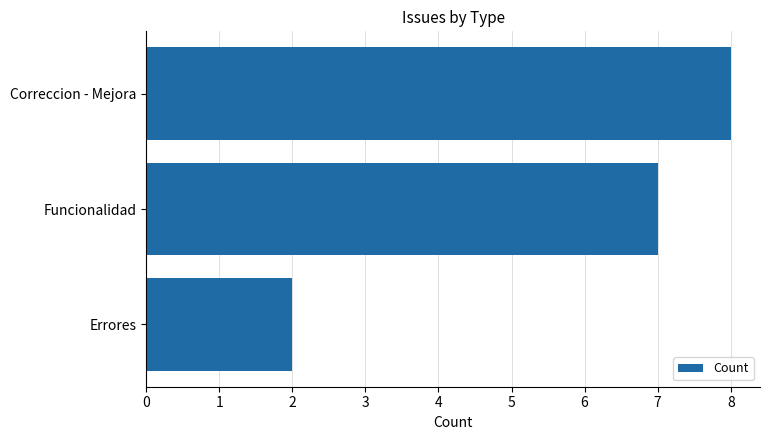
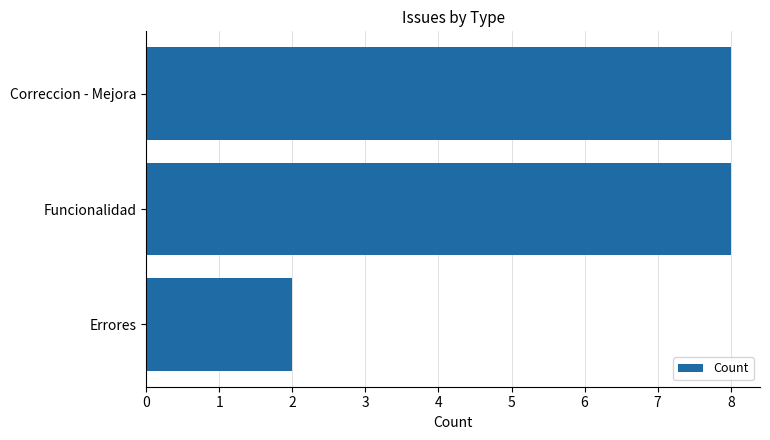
  {
    "Correccion - Mejora": 8,
-   "Funcionalidad": 7,
+   "Funcionalidad": 8,
    "Errores": 2
  }
